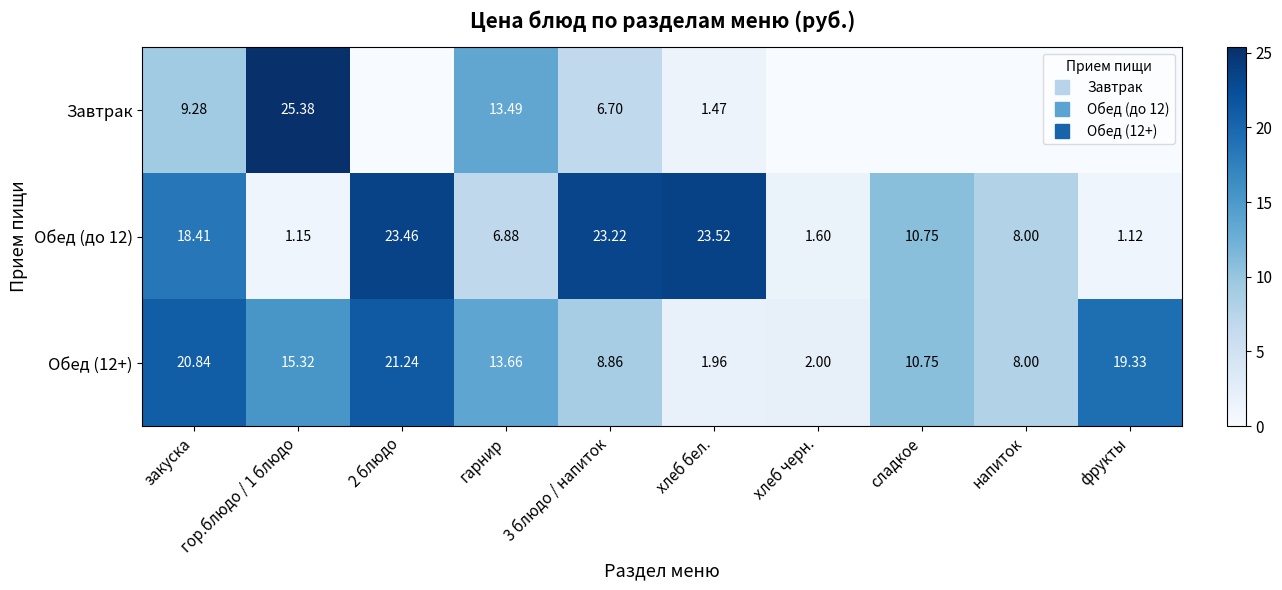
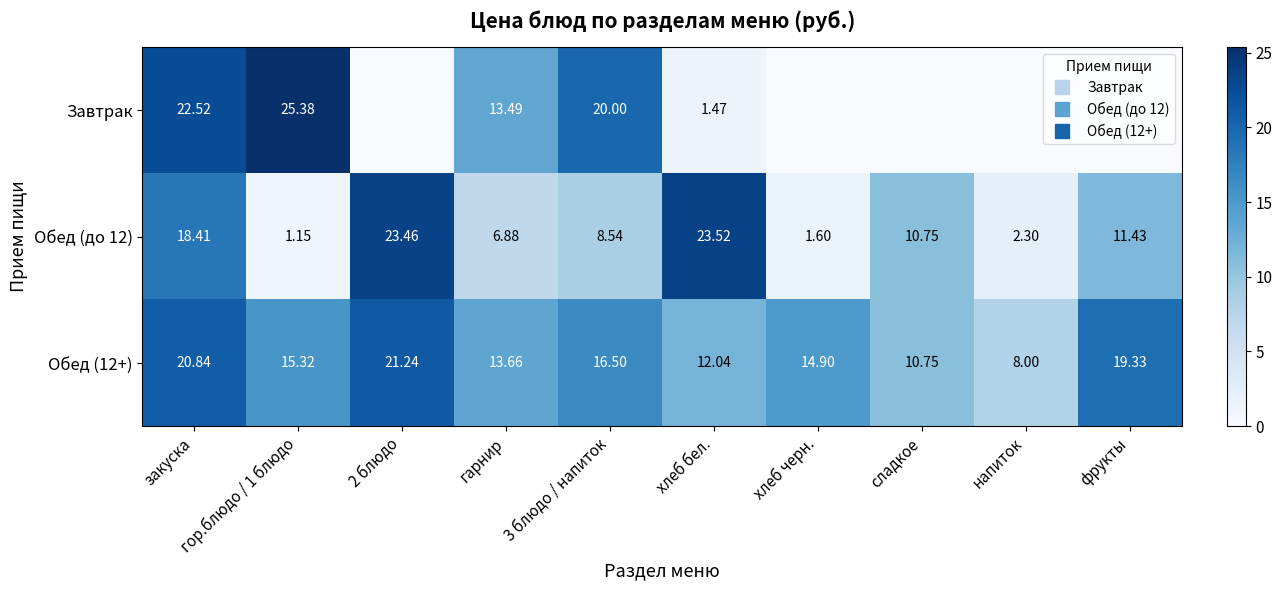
  {
    "Завтрак": {
-     "закуска": 9.28,
+     "закуска": 22.52,
      "гор.блюдо / 1 блюдо": 25.38,
      "гарнир": 13.49,
-     "3 блюдо / напиток": 6.70,
+     "3 блюдо / напиток": 20.00,
      "хлеб бел.": 1.47
    },
    "Обед (до 12)": {
      "закуска": 18.41,
      "гор.блюдо / 1 блюдо": 1.15,
      "2 блюдо": 23.46,
      "гарнир": 6.88,
-     "3 блюдо / напиток": 23.22,
+     "3 блюдо / напиток": 8.54,
      "хлеб бел.": 23.52,
      "хлеб черн.": 1.60,
      "сладкое": 10.75,
-     "напиток": 8.00,
-     "фрукты": 1.12
+     "напиток": 2.30,
+     "фрукты": 11.43
    },
    "Обед (12+)": {
      "закуска": 20.84,
      "гор.блюдо / 1 блюдо": 15.32,
      "2 блюдо": 21.24,
      "гарнир": 13.66,
-     "3 блюдо / напиток": 8.86,
-     "хлеб бел.": 1.96,
-     "хлеб черн.": 2.00,
+     "3 блюдо / напиток": 16.50,
+     "хлеб бел.": 12.04,
+     "хлеб черн.": 14.90,
      "сладкое": 10.75,
      "напиток": 8.00,
      "фрукты": 19.33
    }
  }
